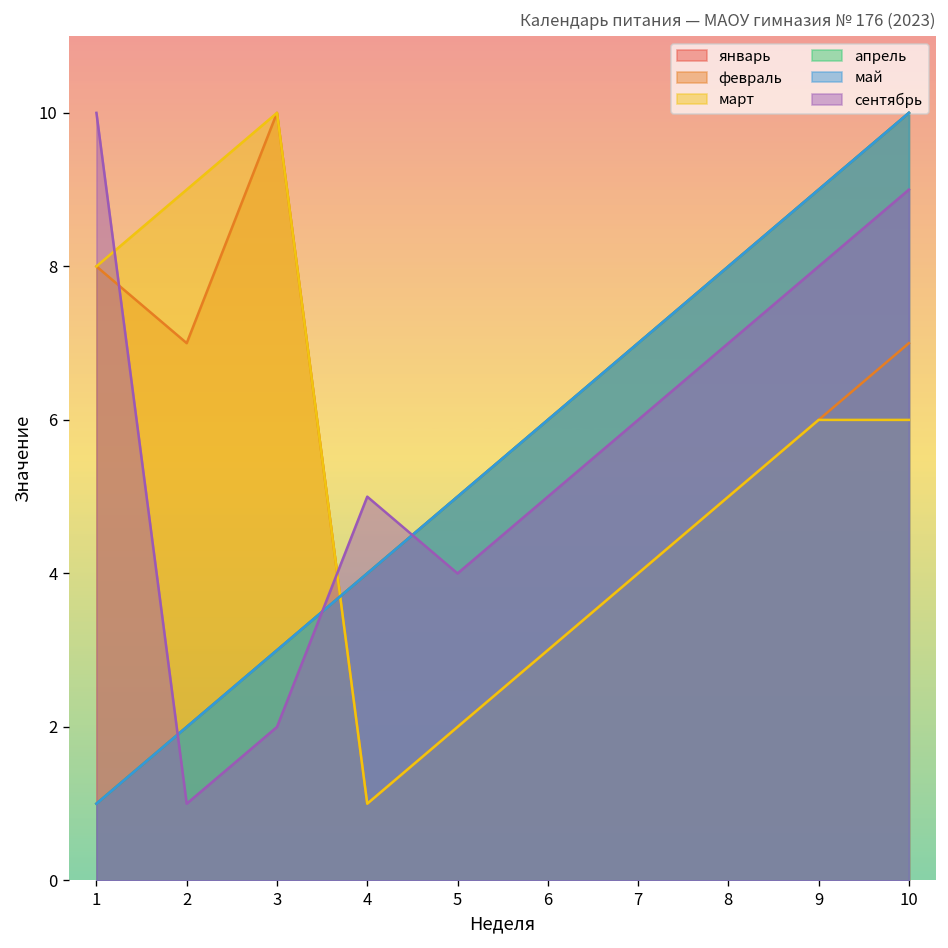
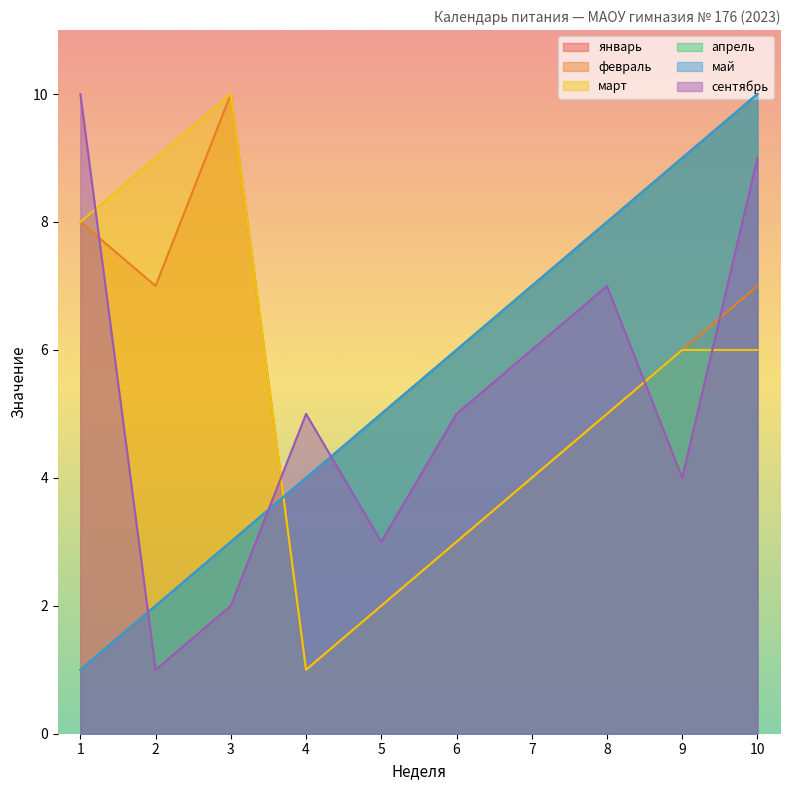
  {
    "май": {
      "1": 1,
      "2": 2,
      "3": 3,
      "4": 4,
      "5": 5,
      "6": 6,
      "7": 7,
      "8": 8,
      "9": 9
    },
    "сентябрь": {
      "1": 10,
      "2": 1,
      "3": 2,
      "4": 5,
-     "5": 4,
+     "5": 3,
      "6": 5,
      "7": 6,
      "8": 7,
-     "9": 8,
+     "9": 4,
      "10": 9
    }
  }
